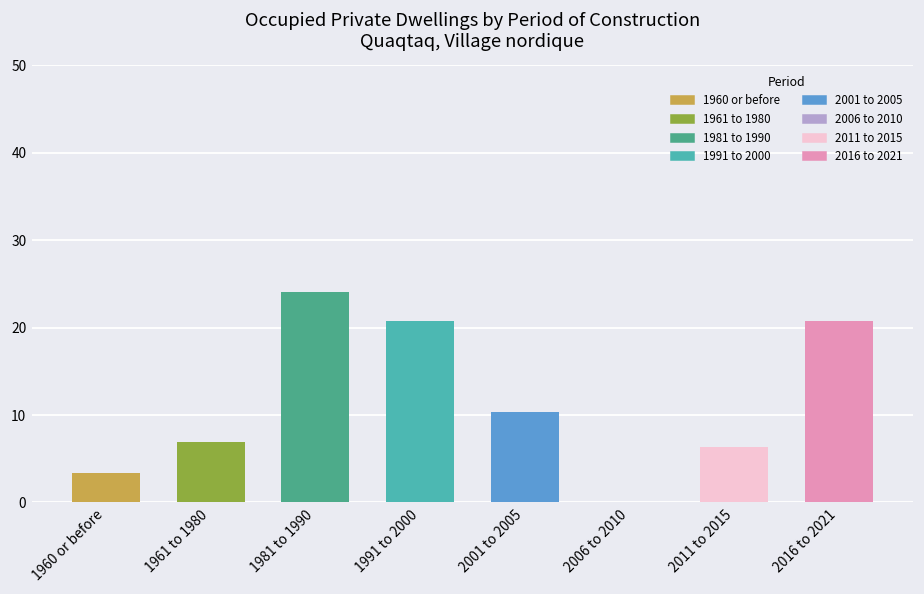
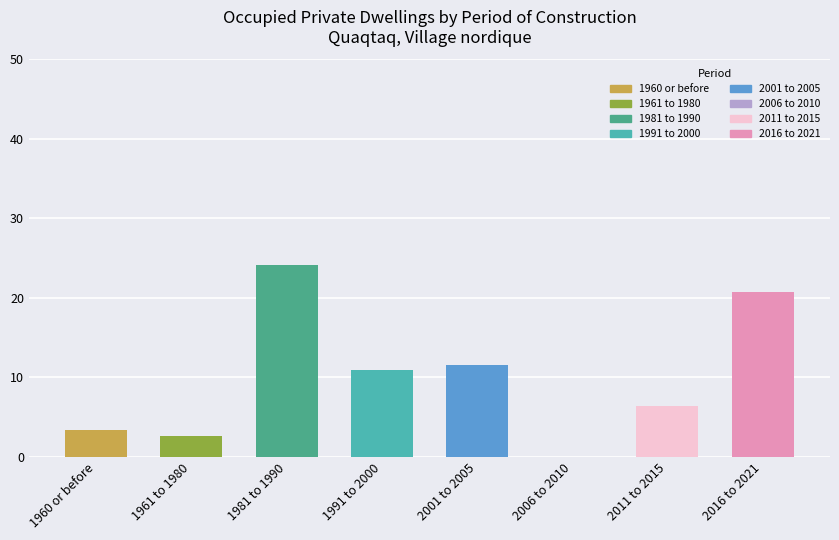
  {
    "1960 or before": 3,
-   "1961 to 1980": 7,
+   "1961 to 1980": 3,
    "1981 to 1990": 24,
-   "1991 to 2000": 21,
-   "2001 to 2005": 10,
+   "1991 to 2000": 11,
+   "2001 to 2005": 12,
    "2006 to 2010": 0,
    "2011 to 2015": 6,
    "2016 to 2021": 21
  }
